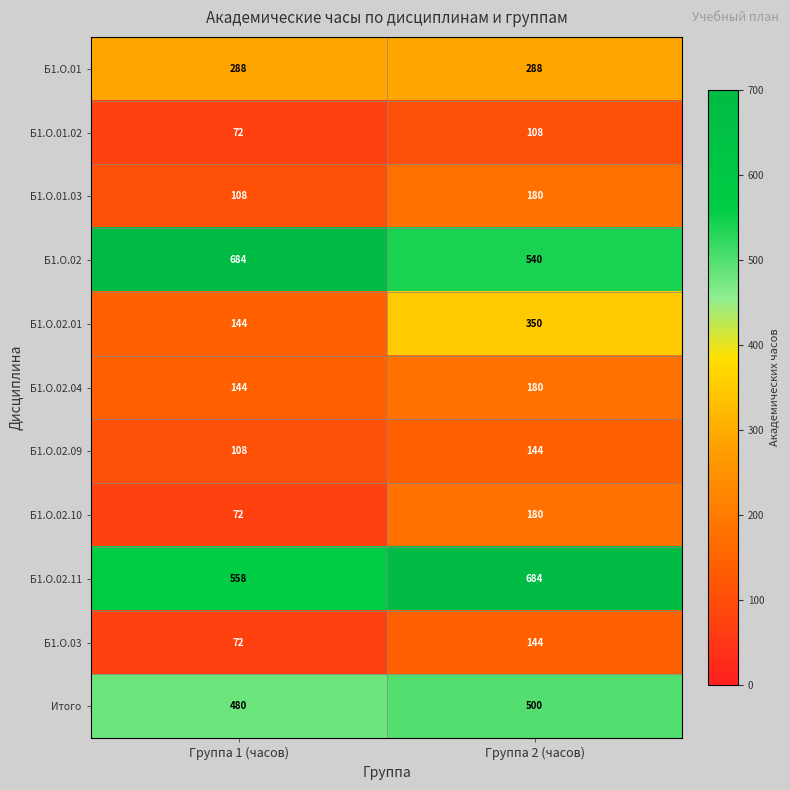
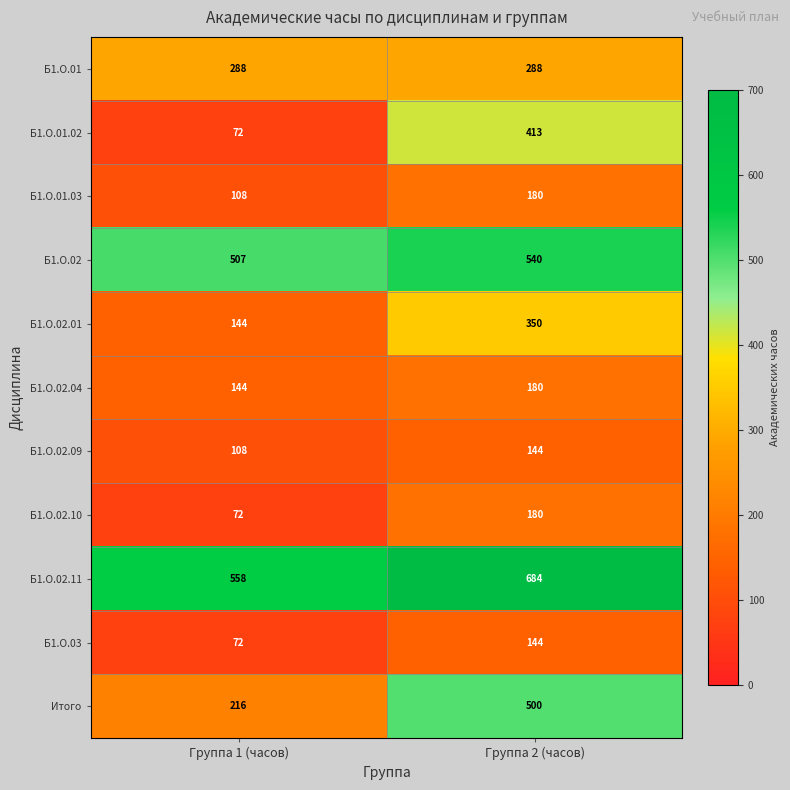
  {
    "Б1.О.01": {
      "Группа 1 (часов)": 288,
      "Группа 2 (часов)": 288
    },
    "Б1.О.01.02": {
      "Группа 1 (часов)": 72,
-     "Группа 2 (часов)": 108
+     "Группа 2 (часов)": 413
    },
    "Б1.О.01.03": {
      "Группа 1 (часов)": 108,
      "Группа 2 (часов)": 180
    },
    "Б1.О.02": {
-     "Группа 1 (часов)": 684,
+     "Группа 1 (часов)": 507,
      "Группа 2 (часов)": 540
    },
    "Б1.О.02.01": {
      "Группа 1 (часов)": 144,
      "Группа 2 (часов)": 350
    },
    "Б1.О.02.04": {
      "Группа 1 (часов)": 144,
      "Группа 2 (часов)": 180
    },
    "Б1.О.02.09": {
      "Группа 1 (часов)": 108,
      "Группа 2 (часов)": 144
    },
    "Б1.О.02.10": {
      "Группа 1 (часов)": 72,
      "Группа 2 (часов)": 180
    },
    "Б1.О.02.11": {
      "Группа 1 (часов)": 558,
      "Группа 2 (часов)": 684
    },
    "Б1.О.03": {
      "Группа 1 (часов)": 72,
      "Группа 2 (часов)": 144
    },
    "Итого": {
-     "Группа 1 (часов)": 480,
+     "Группа 1 (часов)": 216,
      "Группа 2 (часов)": 500
    }
  }
